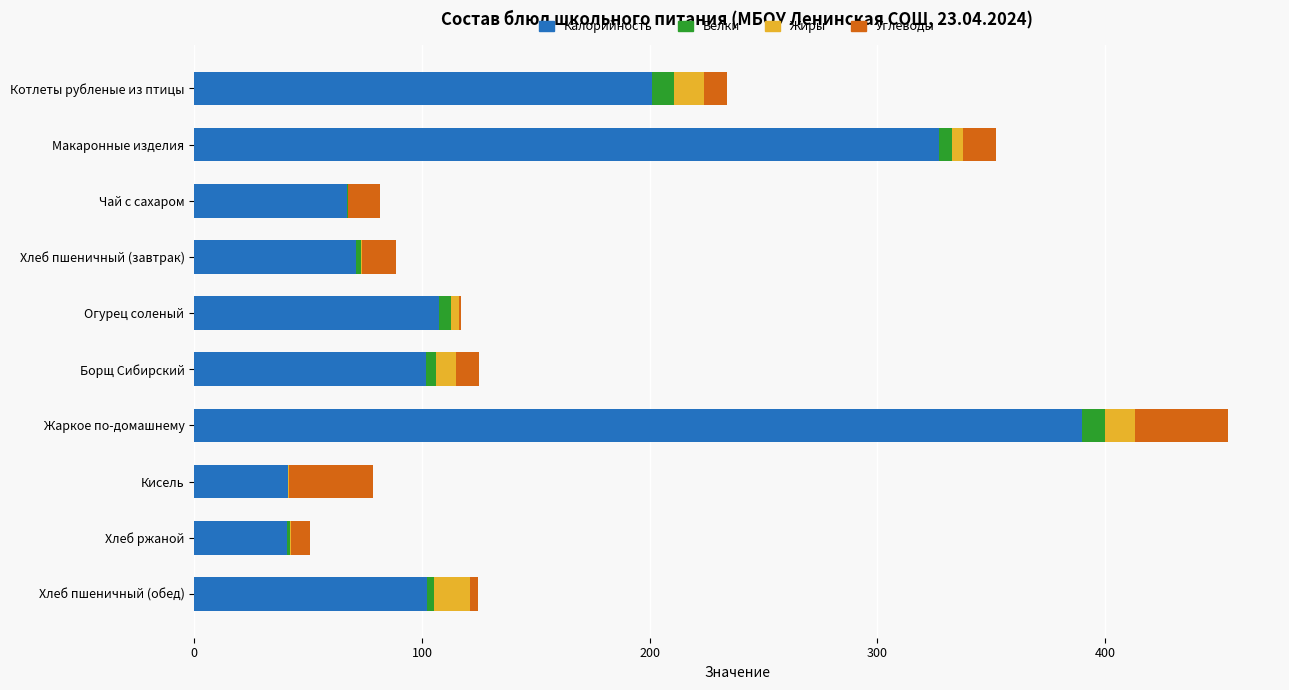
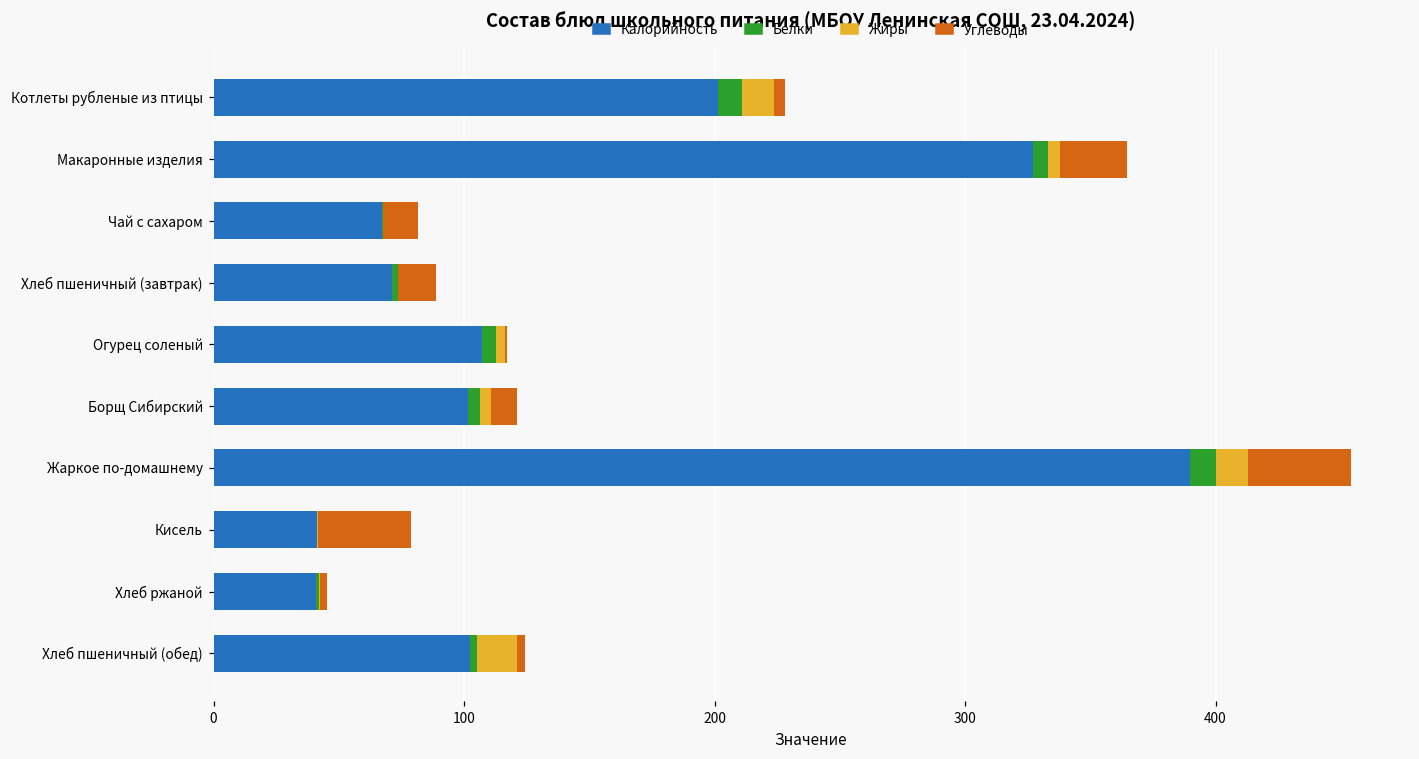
  {
    "Калорийность": {
      "Котлеты рубленые из птицы": 201,
      "Макаронные изделия": 327,
      "Чай с сахаром": 67,
      "Хлеб пшеничный (завтрак)": 71,
      "Огурец соленый": 107,
      "Борщ Сибирский": 102,
      "Жаркое по-домашнему": 390,
      "Кисель": 41,
      "Хлеб ржаной": 41,
      "Хлеб пшеничный (обед)": 102
    },
    "Белки": {
      "Котлеты рубленые из птицы": 10,
      "Макаронные изделия": 6,
      "Хлеб пшеничный (завтрак)": 2,
      "Огурец соленый": 5,
      "Борщ Сибирский": 5,
      "Жаркое по-домашнему": 10,
      "Хлеб ржаной": 1,
      "Хлеб пшеничный (обед)": 3
    },
    "Жиры": {
      "Котлеты рубленые из птицы": 13,
      "Макаронные изделия": 5,
      "Чай с сахаром": 0,
      "Огурец соленый": 4,
-     "Борщ Сибирский": 9,
+     "Борщ Сибирский": 5,
      "Жаркое по-домашнему": 13,
      "Хлеб пшеничный (обед)": 16
    },
    "Углеводы": {
-     "Котлеты рубленые из птицы": 10,
-     "Макаронные изделия": 14,
+     "Котлеты рубленые из птицы": 4,
+     "Макаронные изделия": 27,
      "Чай с сахаром": 14,
      "Хлеб пшеничный (завтрак)": 15,
      "Борщ Сибирский": 10,
      "Жаркое по-домашнему": 41,
      "Кисель": 37,
-     "Хлеб ржаной": 9,
+     "Хлеб ржаной": 3,
      "Хлеб пшеничный (обед)": 3
    }
  }
